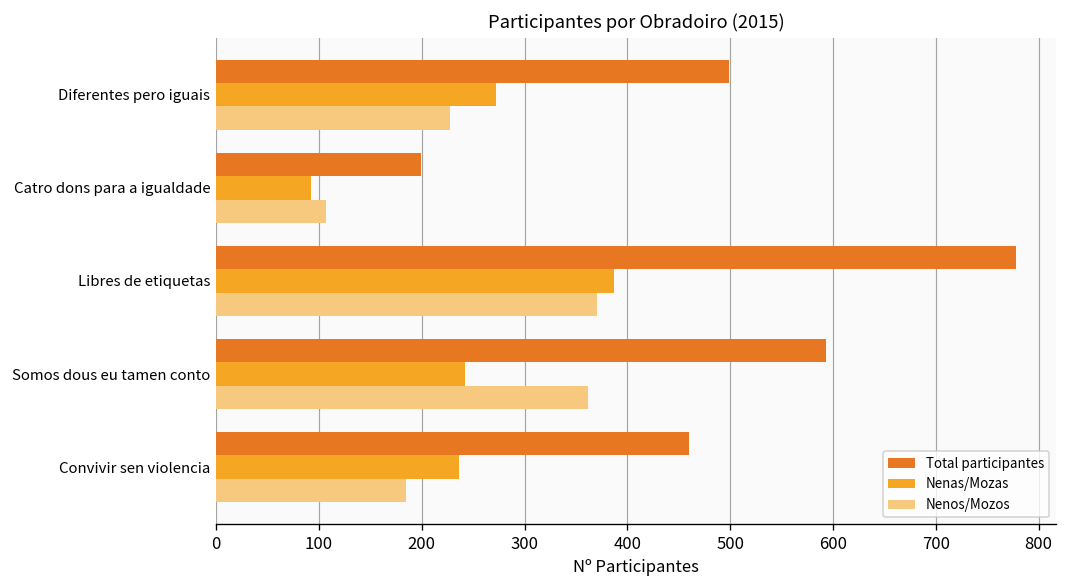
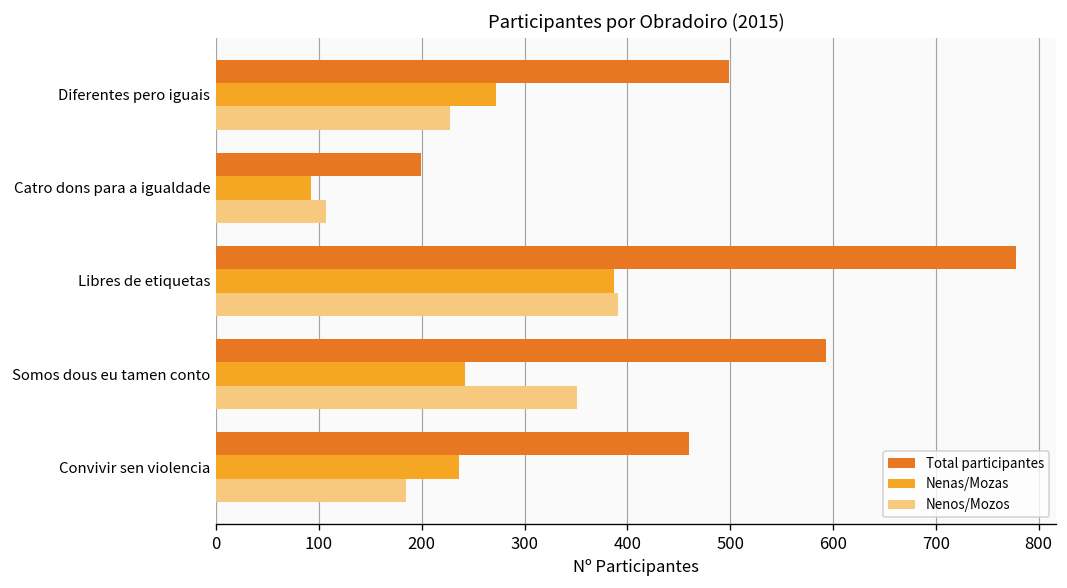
  {
    "Nenos/Mozos": {
      "Diferentes pero iguais": 230,
      "Catro dons para a igualdade": 110,
-     "Libres de etiquetas": 370,
-     "Somos dous eu tamen conto": 360,
+     "Libres de etiquetas": 390,
+     "Somos dous eu tamen conto": 350,
      "Convivir sen violencia": 190
    }
  }
